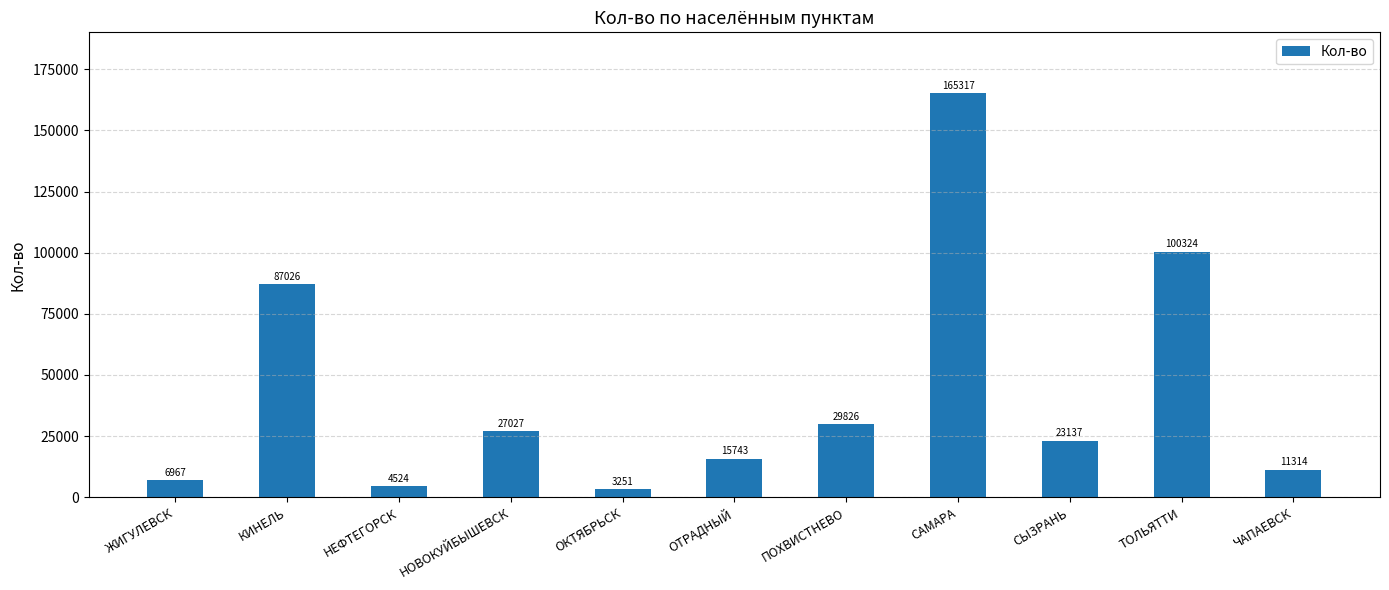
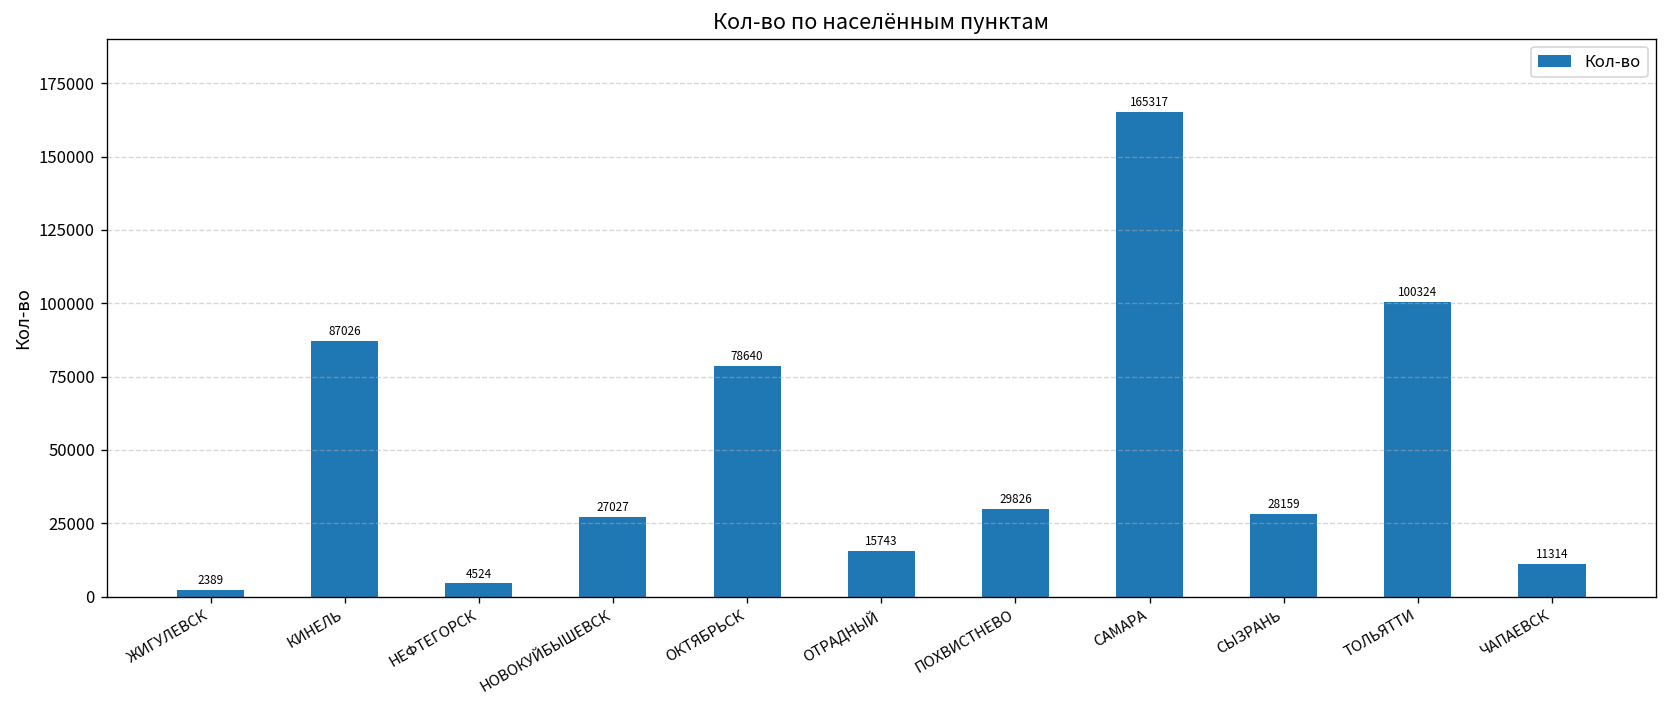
  {
-   "ЖИГУЛЕВСК": 6967,
+   "ЖИГУЛЕВСК": 2389,
    "КИНЕЛЬ": 87026,
    "НЕФТЕГОРСК": 4524,
    "НОВОКУЙБЫШЕВСК": 27027,
-   "ОКТЯБРЬСК": 3251,
+   "ОКТЯБРЬСК": 78640,
    "ОТРАДНЫЙ": 15743,
    "ПОХВИСТНЕВО": 29826,
    "САМАРА": 165317,
-   "СЫЗРАНЬ": 23137,
+   "СЫЗРАНЬ": 28159,
    "ТОЛЬЯТТИ": 100324,
    "ЧАПАЕВСК": 11314
  }
